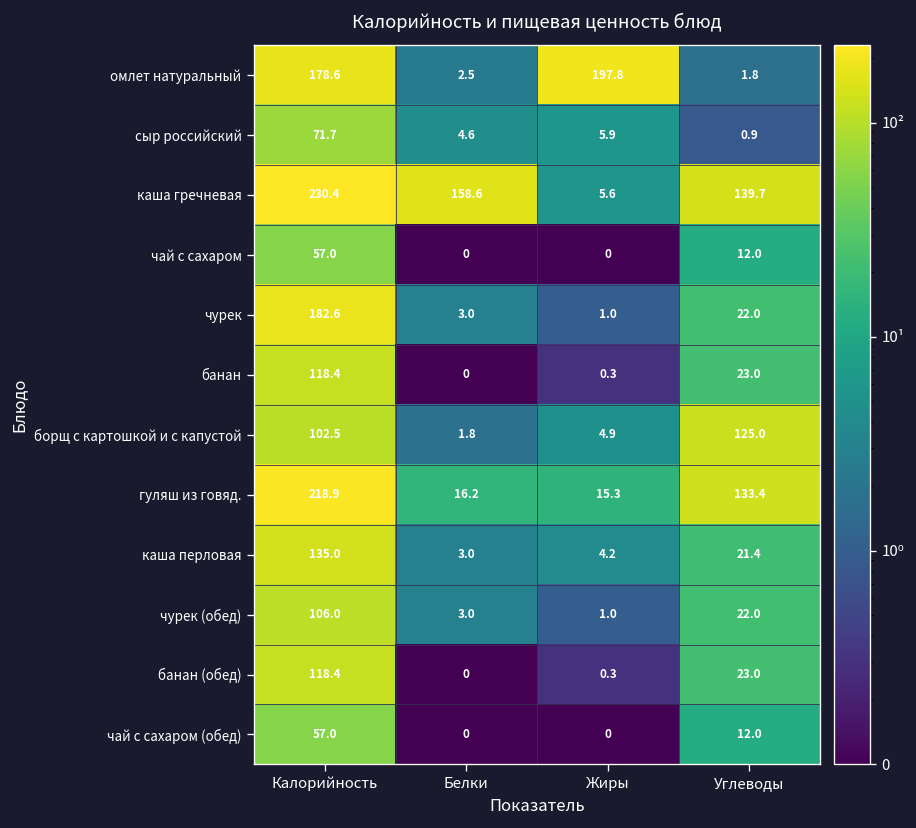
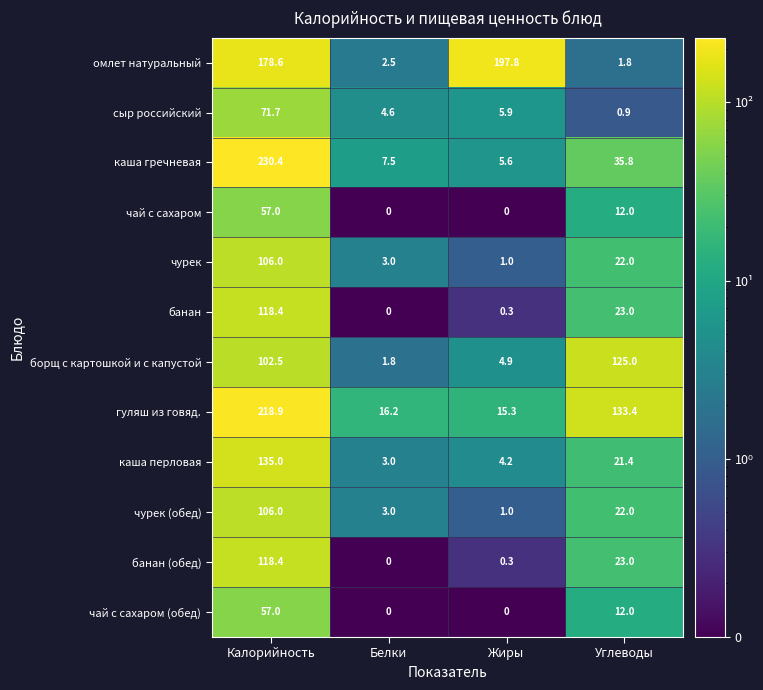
  {
    "омлет натуральный": {
      "Калорийность": 178.6,
      "Белки": 2.5,
      "Жиры": 197.8,
      "Углеводы": 1.8
    },
    "сыр российский": {
      "Калорийность": 71.7,
      "Белки": 4.6,
      "Жиры": 5.9,
      "Углеводы": 0.9
    },
    "каша гречневая": {
      "Калорийность": 230.4,
-     "Белки": 158.6,
+     "Белки": 7.5,
      "Жиры": 5.6,
-     "Углеводы": 139.7
+     "Углеводы": 35.8
    },
    "чай с сахаром": {
      "Калорийность": 57.0,
      "Белки": 0,
      "Жиры": 0,
      "Углеводы": 12.0
    },
    "чурек": {
-     "Калорийность": 182.6,
+     "Калорийность": 106.0,
      "Белки": 3.0,
      "Жиры": 1.0,
      "Углеводы": 22.0
    },
    "банан": {
      "Калорийность": 118.4,
      "Белки": 0,
      "Жиры": 0.3,
      "Углеводы": 23.0
    },
    "борщ с картошкой и с капустой": {
      "Калорийность": 102.5,
      "Белки": 1.8,
      "Жиры": 4.9,
      "Углеводы": 125.0
    },
    "гуляш из говяд.": {
      "Калорийность": 218.9,
      "Белки": 16.2,
      "Жиры": 15.3,
      "Углеводы": 133.4
    },
    "каша перловая": {
      "Калорийность": 135.0,
      "Белки": 3.0,
      "Жиры": 4.2,
      "Углеводы": 21.4
    },
    "чурек (обед)": {
      "Калорийность": 106.0,
      "Белки": 3.0,
      "Жиры": 1.0,
      "Углеводы": 22.0
    },
    "банан (обед)": {
      "Калорийность": 118.4,
      "Белки": 0,
      "Жиры": 0.3,
      "Углеводы": 23.0
    },
    "чай с сахаром (обед)": {
      "Калорийность": 57.0,
      "Белки": 0,
      "Жиры": 0,
      "Углеводы": 12.0
    }
  }
